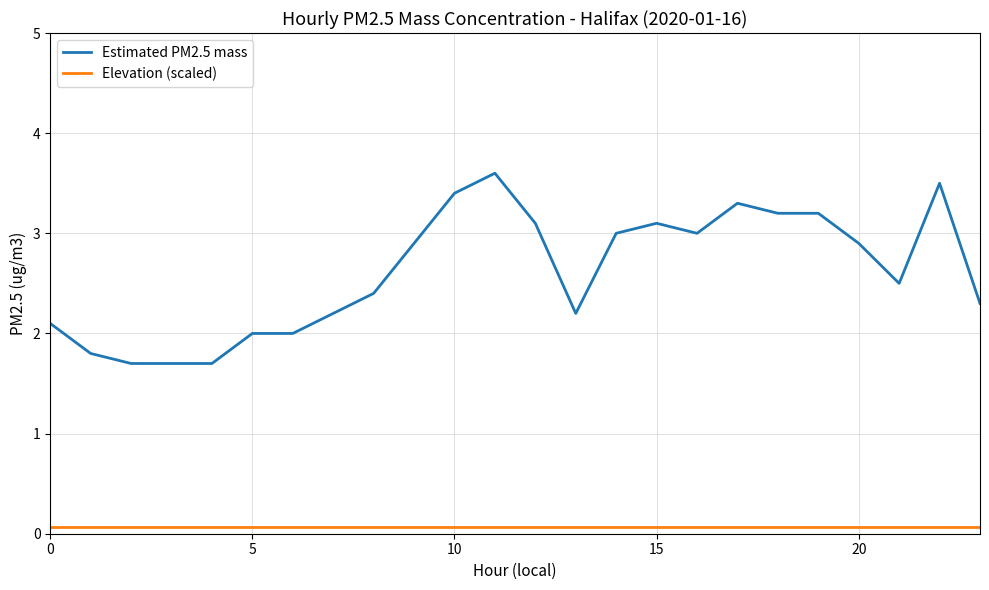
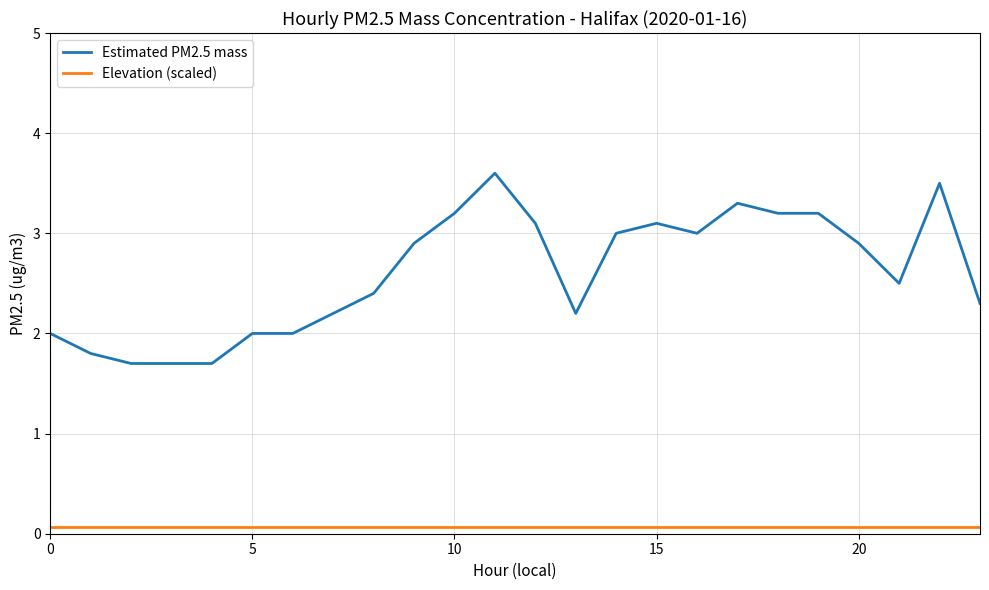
  {
    "Estimated PM2.5 mass": {
-     "0": 2.1,
+     "0": 2.0,
      "5": 2.0,
-     "10": 3.4,
+     "10": 3.2,
      "15": 3.1,
      "20": 2.9
    },
    "Elevation (scaled)": {
      "0": 0.07,
      "5": 0.07,
      "10": 0.07,
      "15": 0.07,
      "20": 0.07
    }
  }
